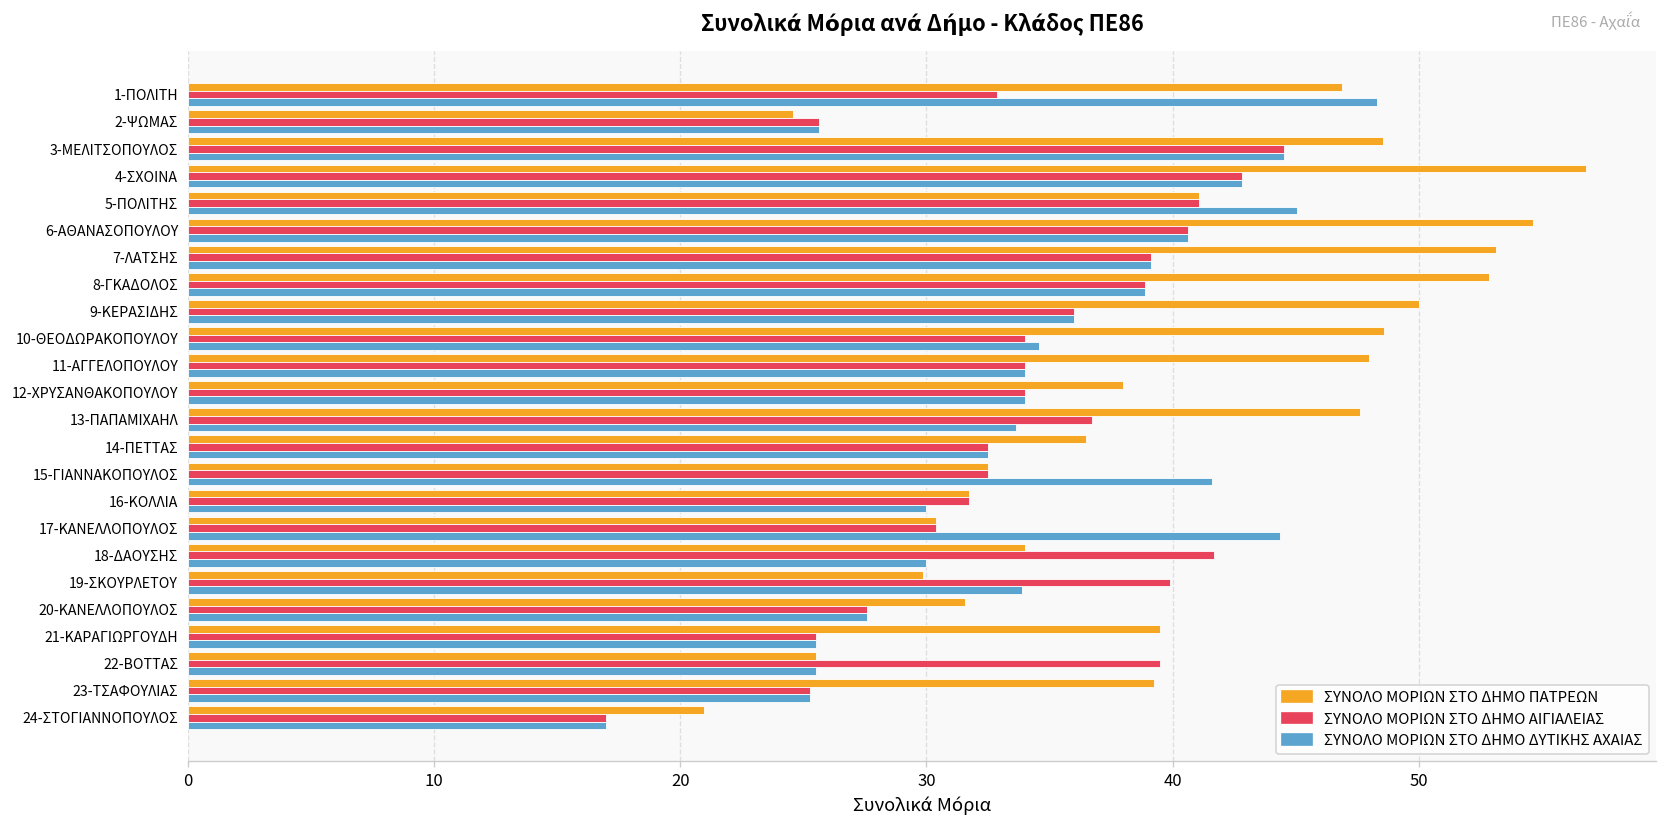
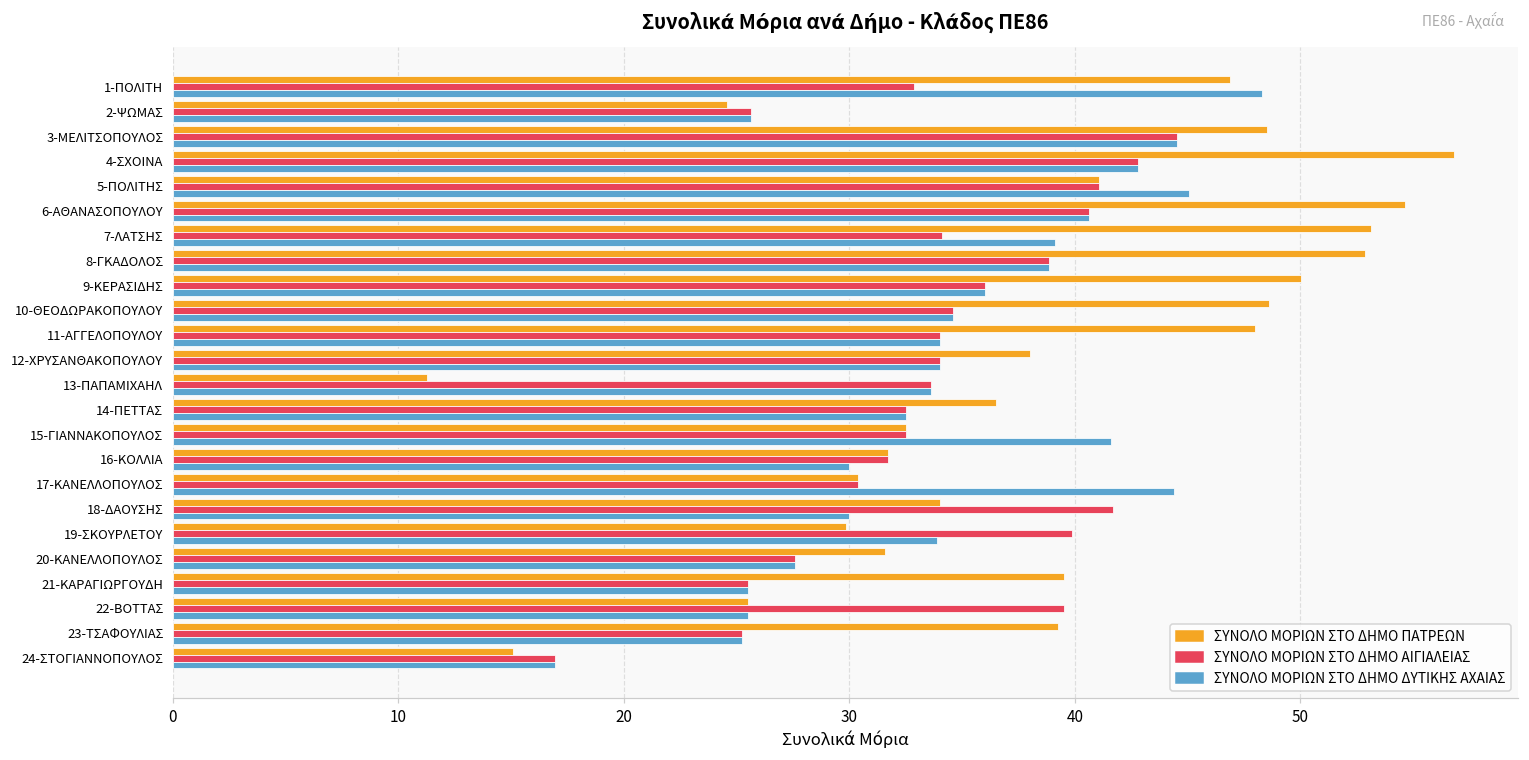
  {
    "ΣΥΝΟΛΟ ΜΟΡΙΩΝ ΣΤΟ ΔΗΜΟ ΠΑΤΡΕΩΝ": {
      "1-ΠΟΛΙΤΗ": 46.9,
      "2-ΨΩΜΑΣ": 24.6,
      "3-ΜΕΛΙΤΣΟΠΟΥΛΟΣ": 48.5,
      "4-ΣΧΟΙΝΑ": 56.8,
      "5-ΠΟΛΙΤΗΣ": 41.1,
      "6-ΑΘΑΝΑΣΟΠΟΥΛΟΥ": 54.6,
      "7-ΛΑΤΣΗΣ": 53.1,
      "8-ΓΚΑΔΟΛΟΣ": 52.9,
      "9-ΚΕΡΑΣΙΔΗΣ": 50.0,
      "10-ΘΕΟΔΩΡΑΚΟΠΟΥΛΟΥ": 48.6,
      "11-ΑΓΓΕΛΟΠΟΥΛΟΥ": 48.0,
      "12-ΧΡΥΣΑΝΘΑΚΟΠΟΥΛΟΥ": 38.0,
-     "13-ΠΑΠΑΜΙΧΑΗΛ": 47.6,
+     "13-ΠΑΠΑΜΙΧΑΗΛ": 11.3,
      "14-ΠΕΤΤΑΣ": 36.5,
      "15-ΓΙΑΝΝΑΚΟΠΟΥΛΟΣ": 32.5,
      "16-ΚΟΛΛΙΑ": 31.7,
      "17-ΚΑΝΕΛΛΟΠΟΥΛΟΣ": 30.4,
      "18-ΔΑΟΥΣΗΣ": 34.0,
      "19-ΣΚΟΥΡΛΕΤΟΥ": 29.9,
      "20-ΚΑΝΕΛΛΟΠΟΥΛΟΣ": 31.6,
      "21-ΚΑΡΑΓΙΩΡΓΟΥΔΗ": 39.5,
      "22-ΒΟΤΤΑΣ": 25.5,
      "23-ΤΣΑΦΟΥΛΙΑΣ": 39.3,
-     "24-ΣΤΟΓΙΑΝΝΟΠΟΥΛΟΣ": 21.0
+     "24-ΣΤΟΓΙΑΝΝΟΠΟΥΛΟΣ": 15.1
    },
    "ΣΥΝΟΛΟ ΜΟΡΙΩΝ ΣΤΟ ΔΗΜΟ ΑΙΓΙΑΛΕΙΑΣ": {
      "1-ΠΟΛΙΤΗ": 32.9,
      "2-ΨΩΜΑΣ": 25.6,
      "3-ΜΕΛΙΤΣΟΠΟΥΛΟΣ": 44.5,
      "4-ΣΧΟΙΝΑ": 42.8,
      "5-ΠΟΛΙΤΗΣ": 41.1,
      "6-ΑΘΑΝΑΣΟΠΟΥΛΟΥ": 40.6,
-     "7-ΛΑΤΣΗΣ": 39.1,
+     "7-ΛΑΤΣΗΣ": 34.1,
      "8-ΓΚΑΔΟΛΟΣ": 38.9,
      "9-ΚΕΡΑΣΙΔΗΣ": 36.0,
-     "10-ΘΕΟΔΩΡΑΚΟΠΟΥΛΟΥ": 34.0,
+     "10-ΘΕΟΔΩΡΑΚΟΠΟΥΛΟΥ": 34.6,
      "11-ΑΓΓΕΛΟΠΟΥΛΟΥ": 34.0,
      "12-ΧΡΥΣΑΝΘΑΚΟΠΟΥΛΟΥ": 34.0,
-     "13-ΠΑΠΑΜΙΧΑΗΛ": 36.7,
+     "13-ΠΑΠΑΜΙΧΑΗΛ": 33.6,
      "14-ΠΕΤΤΑΣ": 32.5,
      "15-ΓΙΑΝΝΑΚΟΠΟΥΛΟΣ": 32.5,
      "16-ΚΟΛΛΙΑ": 31.7,
      "17-ΚΑΝΕΛΛΟΠΟΥΛΟΣ": 30.4,
      "18-ΔΑΟΥΣΗΣ": 41.7,
      "19-ΣΚΟΥΡΛΕΤΟΥ": 39.9,
      "20-ΚΑΝΕΛΛΟΠΟΥΛΟΣ": 27.6,
      "21-ΚΑΡΑΓΙΩΡΓΟΥΔΗ": 25.5,
      "22-ΒΟΤΤΑΣ": 39.5,
      "23-ΤΣΑΦΟΥΛΙΑΣ": 25.3,
      "24-ΣΤΟΓΙΑΝΝΟΠΟΥΛΟΣ": 17.0
    },
    "ΣΥΝΟΛΟ ΜΟΡΙΩΝ ΣΤΟ ΔΗΜΟ ΔΥΤΙΚΗΣ ΑΧΑΙΑΣ": {
      "1-ΠΟΛΙΤΗ": 48.3,
      "2-ΨΩΜΑΣ": 25.6,
      "3-ΜΕΛΙΤΣΟΠΟΥΛΟΣ": 44.5,
      "4-ΣΧΟΙΝΑ": 42.8,
      "5-ΠΟΛΙΤΗΣ": 45.1,
      "6-ΑΘΑΝΑΣΟΠΟΥΛΟΥ": 40.6,
      "7-ΛΑΤΣΗΣ": 39.1,
      "8-ΓΚΑΔΟΛΟΣ": 38.9,
      "9-ΚΕΡΑΣΙΔΗΣ": 36.0,
      "10-ΘΕΟΔΩΡΑΚΟΠΟΥΛΟΥ": 34.6,
      "11-ΑΓΓΕΛΟΠΟΥΛΟΥ": 34.0,
      "12-ΧΡΥΣΑΝΘΑΚΟΠΟΥΛΟΥ": 34.0,
      "13-ΠΑΠΑΜΙΧΑΗΛ": 33.6,
      "14-ΠΕΤΤΑΣ": 32.5,
      "15-ΓΙΑΝΝΑΚΟΠΟΥΛΟΣ": 41.6,
      "16-ΚΟΛΛΙΑ": 30.0,
      "17-ΚΑΝΕΛΛΟΠΟΥΛΟΣ": 44.4,
      "18-ΔΑΟΥΣΗΣ": 30.0,
      "19-ΣΚΟΥΡΛΕΤΟΥ": 33.9,
      "20-ΚΑΝΕΛΛΟΠΟΥΛΟΣ": 27.6,
      "21-ΚΑΡΑΓΙΩΡΓΟΥΔΗ": 25.5,
      "22-ΒΟΤΤΑΣ": 25.5,
      "23-ΤΣΑΦΟΥΛΙΑΣ": 25.3,
      "24-ΣΤΟΓΙΑΝΝΟΠΟΥΛΟΣ": 17.0
    }
  }
